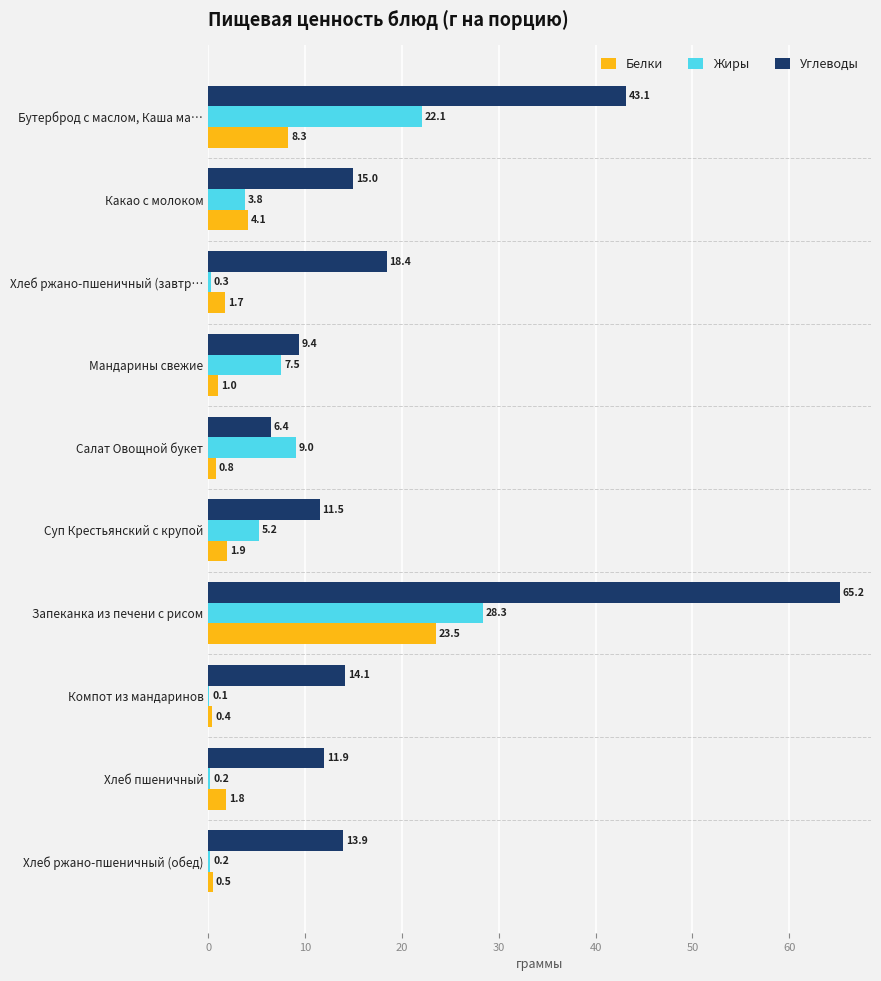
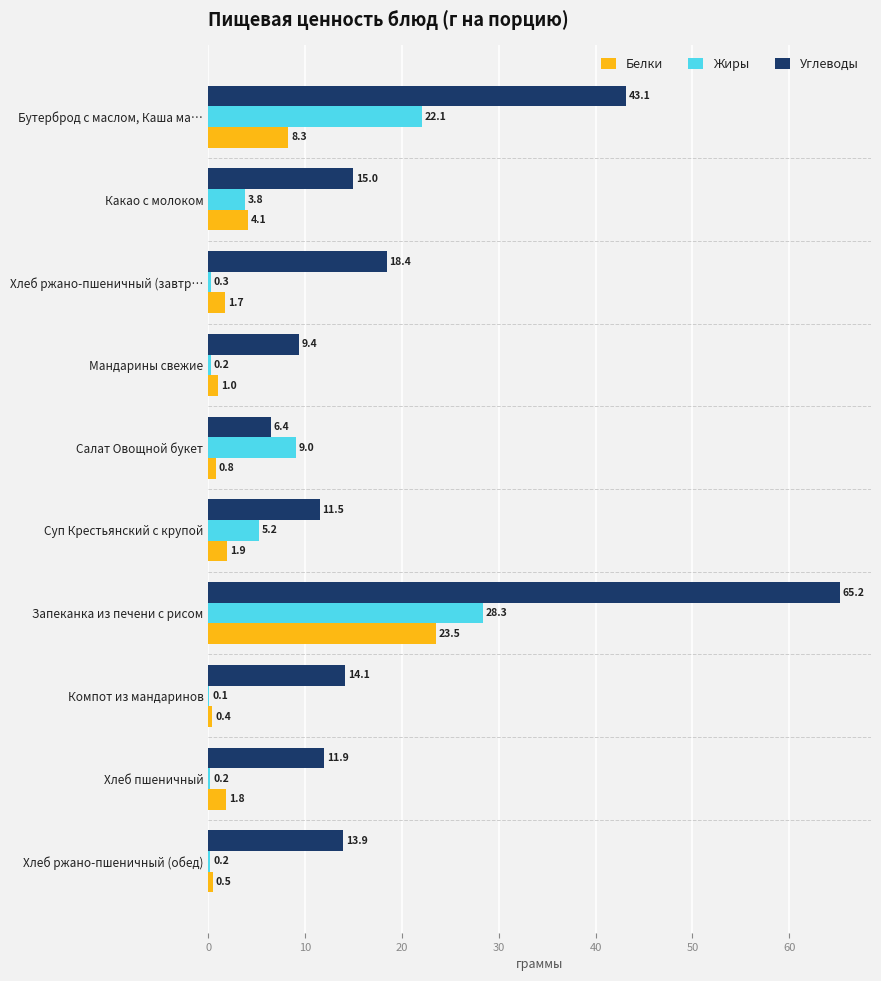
  {
    "Белки": {
      "Бутерброд с маслом, Каша ма…": 8.3,
      "Какао с молоком": 4.1,
      "Хлеб ржано-пшеничный (завтр…": 1.7,
      "Мандарины свежие": 1.0,
      "Салат Овощной букет": 0.8,
      "Суп Крестьянский с крупой": 1.9,
      "Запеканка из печени с рисом": 23.5,
      "Компот из мандаринов": 0.4,
      "Хлеб пшеничный": 1.8,
      "Хлеб ржано-пшеничный (обед)": 0.5
    },
    "Жиры": {
      "Бутерброд с маслом, Каша ма…": 22.1,
      "Какао с молоком": 3.8,
      "Хлеб ржано-пшеничный (завтр…": 0.3,
-     "Мандарины свежие": 7.5,
+     "Мандарины свежие": 0.2,
      "Салат Овощной букет": 9.0,
      "Суп Крестьянский с крупой": 5.2,
      "Запеканка из печени с рисом": 28.3,
      "Компот из мандаринов": 0.1,
      "Хлеб пшеничный": 0.2,
      "Хлеб ржано-пшеничный (обед)": 0.2
    },
    "Углеводы": {
      "Бутерброд с маслом, Каша ма…": 43.1,
      "Какао с молоком": 15.0,
      "Хлеб ржано-пшеничный (завтр…": 18.4,
      "Мандарины свежие": 9.4,
      "Салат Овощной букет": 6.4,
      "Суп Крестьянский с крупой": 11.5,
      "Запеканка из печени с рисом": 65.2,
      "Компот из мандаринов": 14.1,
      "Хлеб пшеничный": 11.9,
      "Хлеб ржано-пшеничный (обед)": 13.9
    }
  }
